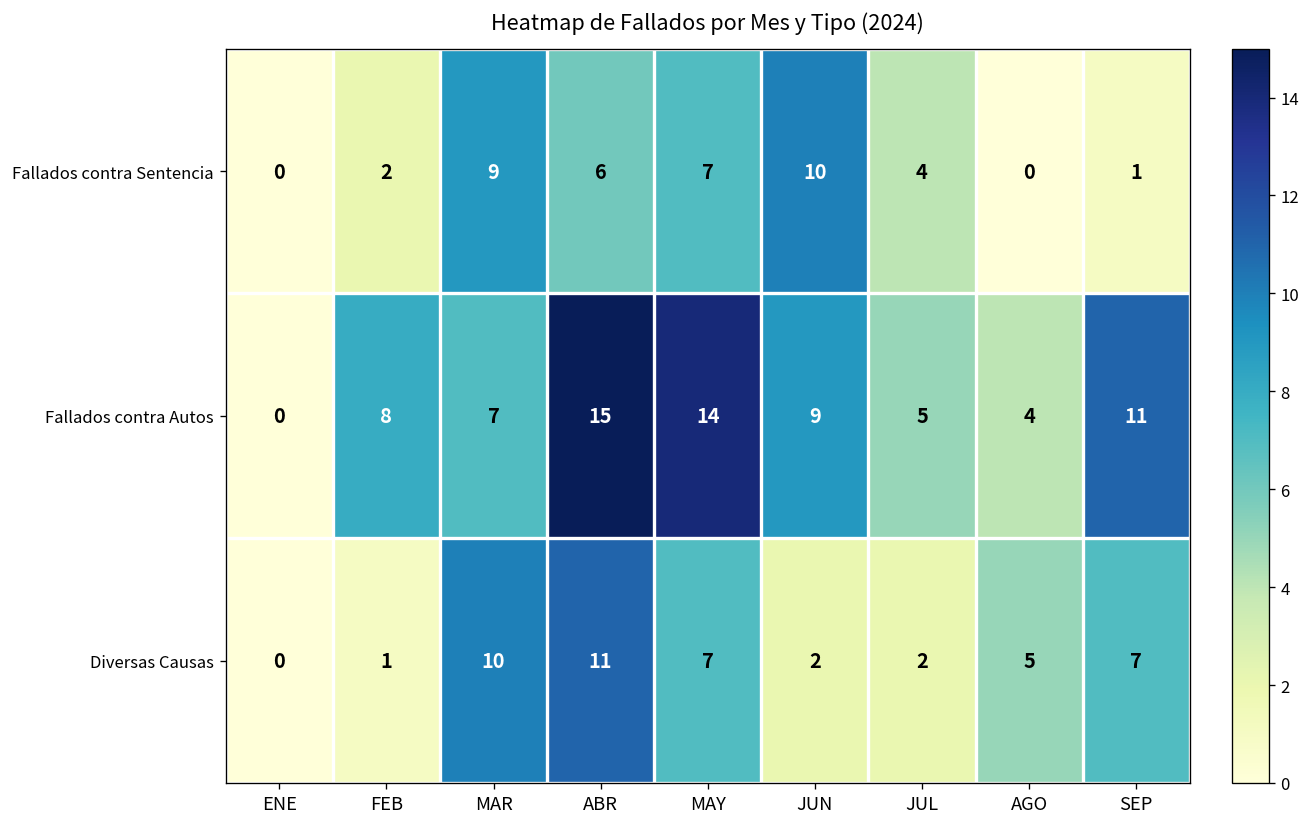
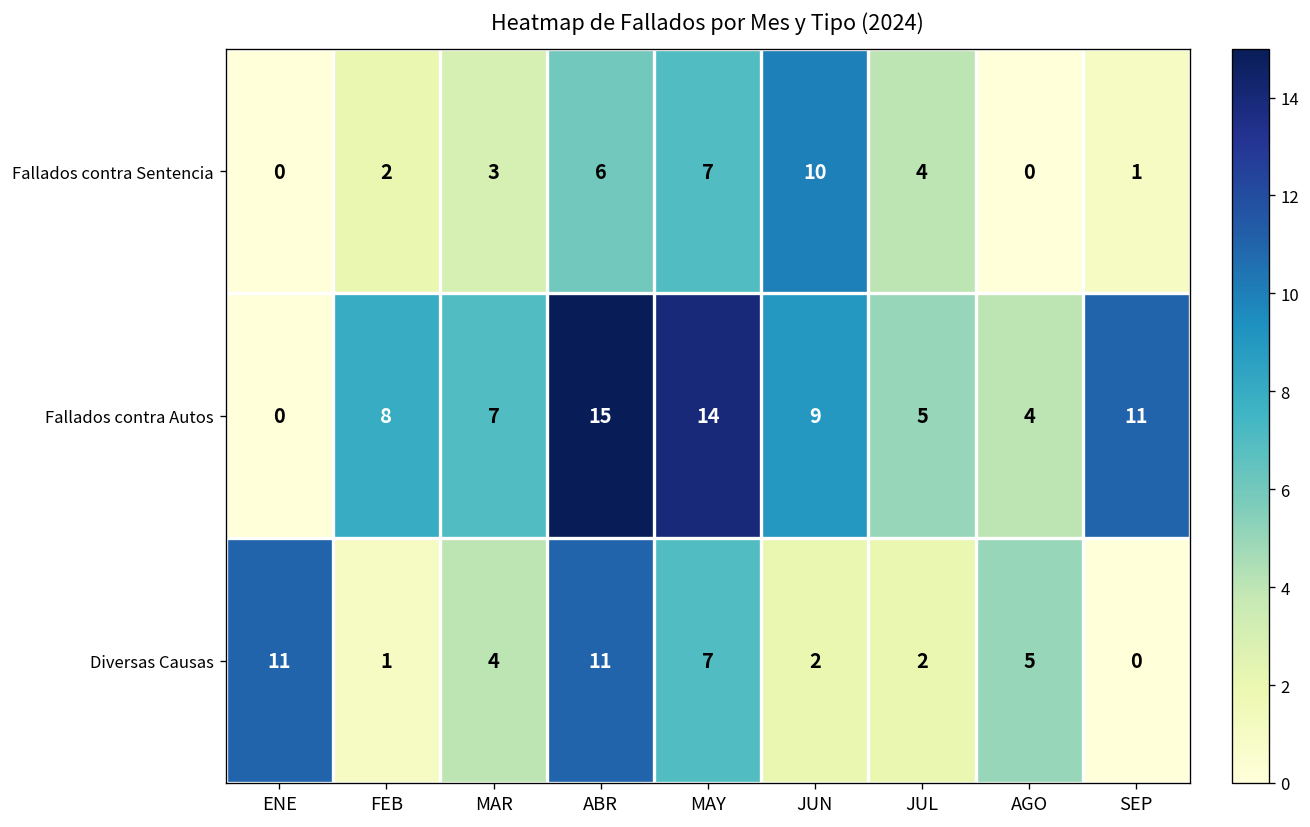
  {
    "Fallados contra Sentencia": {
      "ENE": 0,
      "FEB": 2,
-     "MAR": 9,
+     "MAR": 3,
      "ABR": 6,
      "MAY": 7,
      "JUN": 10,
      "JUL": 4,
      "AGO": 0,
      "SEP": 1
    },
    "Fallados contra Autos": {
      "ENE": 0,
      "FEB": 8,
      "MAR": 7,
      "ABR": 15,
      "MAY": 14,
      "JUN": 9,
      "JUL": 5,
      "AGO": 4,
      "SEP": 11
    },
    "Diversas Causas": {
-     "ENE": 0,
+     "ENE": 11,
      "FEB": 1,
-     "MAR": 10,
+     "MAR": 4,
      "ABR": 11,
      "MAY": 7,
      "JUN": 2,
      "JUL": 2,
      "AGO": 5,
-     "SEP": 7
+     "SEP": 0
    }
  }
